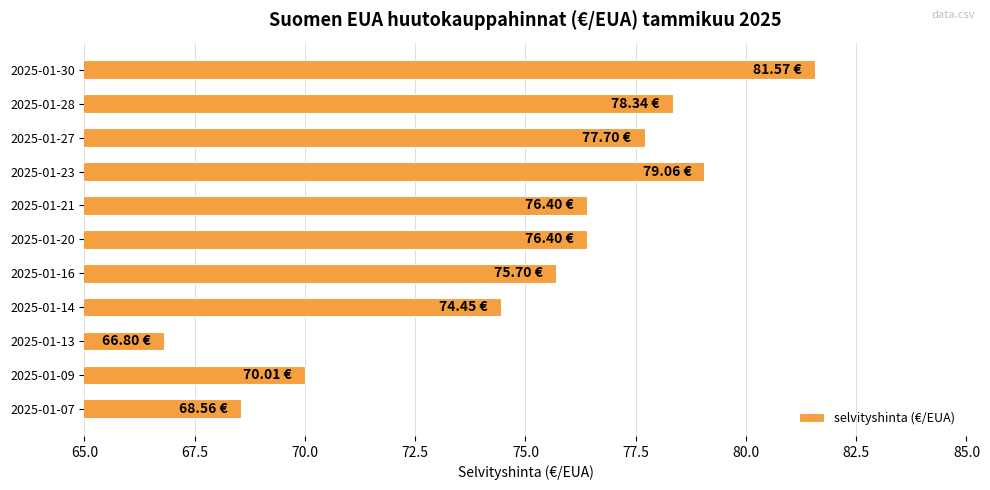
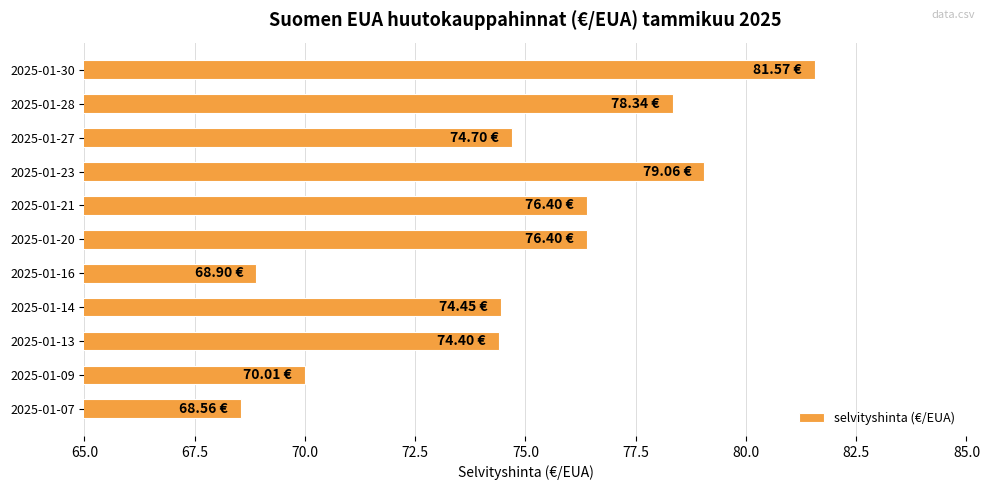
  {
    "2025-01-30": 81.57,
    "2025-01-28": 78.34,
-   "2025-01-27": 77.70,
+   "2025-01-27": 74.70,
    "2025-01-23": 79.06,
    "2025-01-21": 76.40,
    "2025-01-20": 76.40,
-   "2025-01-16": 75.70,
+   "2025-01-16": 68.90,
    "2025-01-14": 74.45,
-   "2025-01-13": 66.80,
+   "2025-01-13": 74.40,
    "2025-01-09": 70.01,
    "2025-01-07": 68.56
  }
